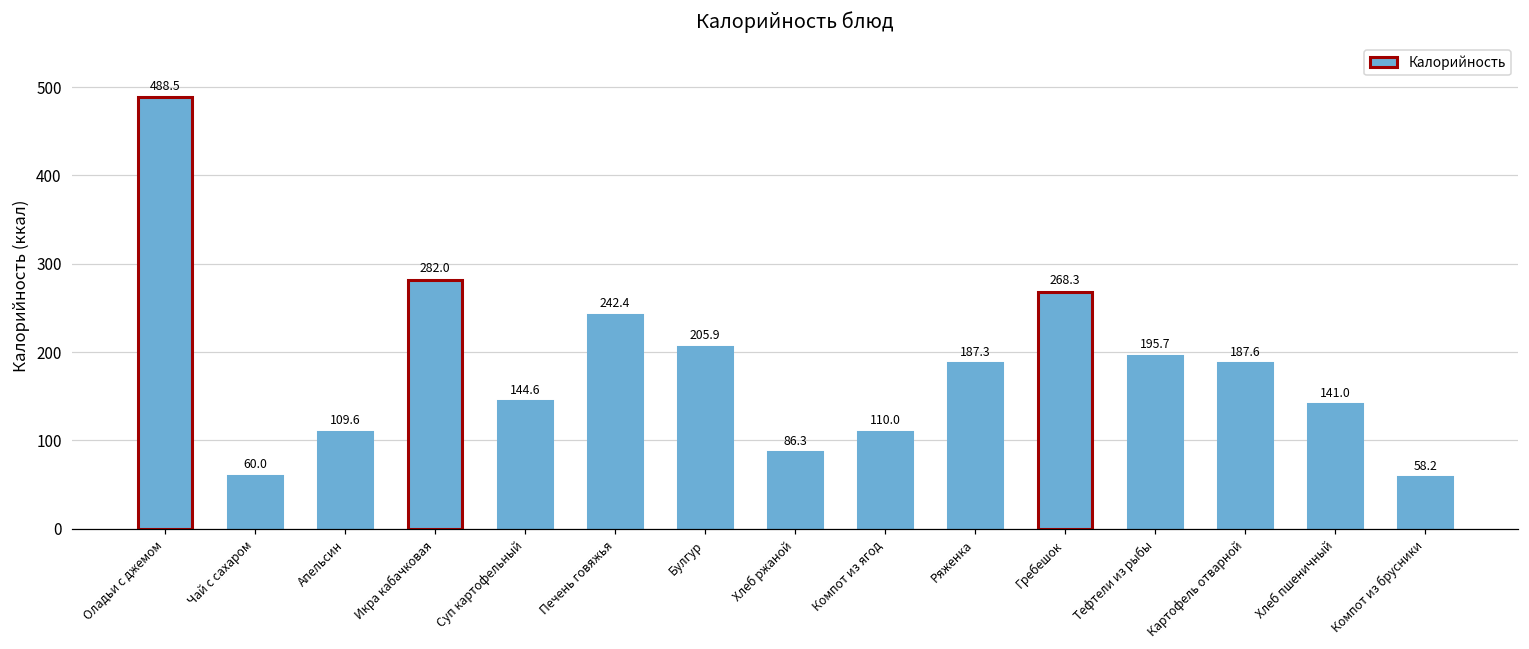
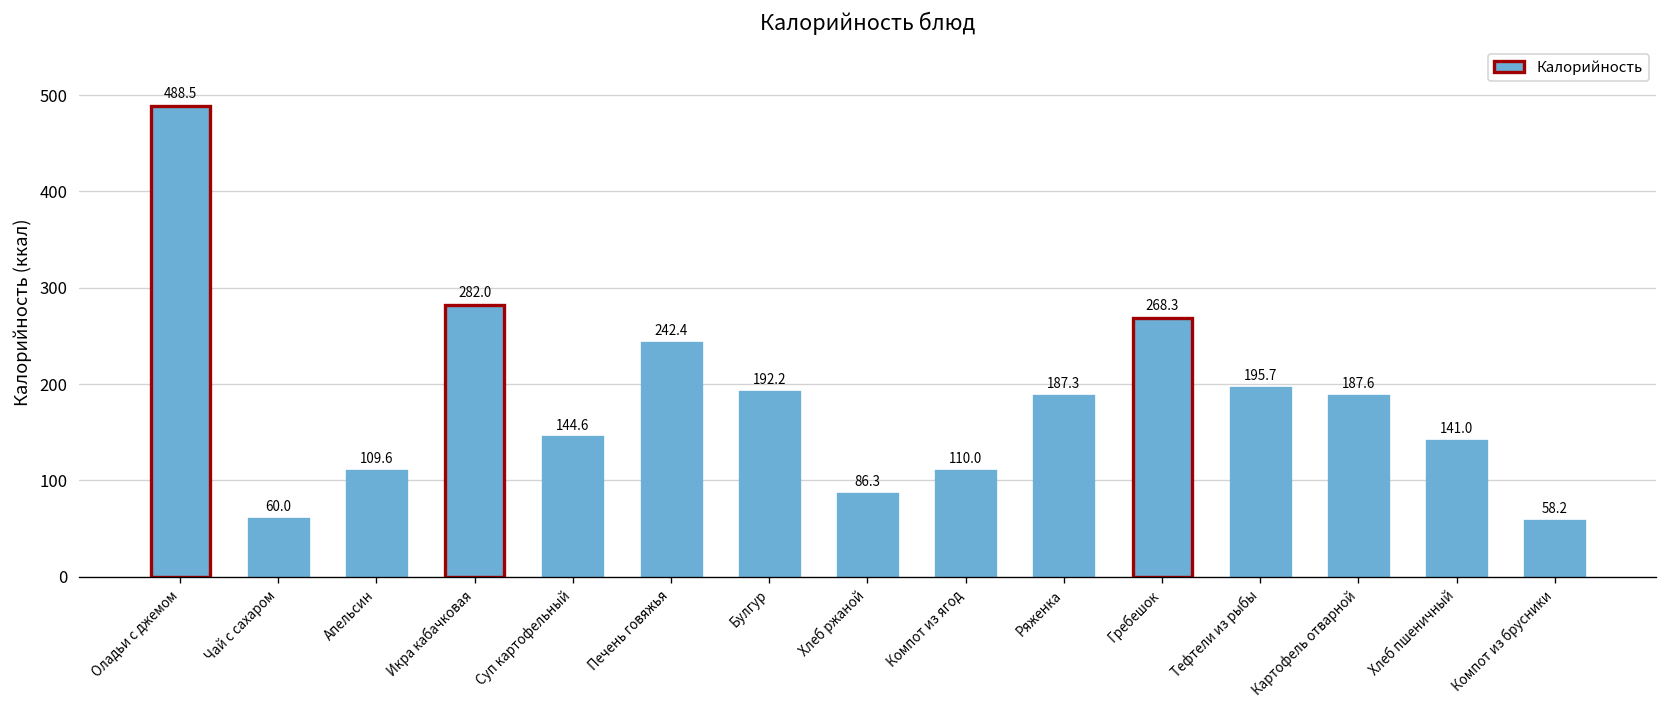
  {
    "Оладьи с джемом": 488.5,
    "Чай с сахаром": 60.0,
    "Апельсин": 109.6,
    "Икра кабачковая": 282.0,
    "Суп картофельный": 144.6,
    "Печень говяжья": 242.4,
-   "Булгур": 205.9,
+   "Булгур": 192.2,
    "Хлеб ржаной": 86.3,
    "Компот из ягод": 110.0,
    "Ряженка": 187.3,
    "Гребешок": 268.3,
    "Тефтели из рыбы": 195.7,
    "Картофель отварной": 187.6,
    "Хлеб пшеничный": 141.0,
    "Компот из брусники": 58.2
  }
